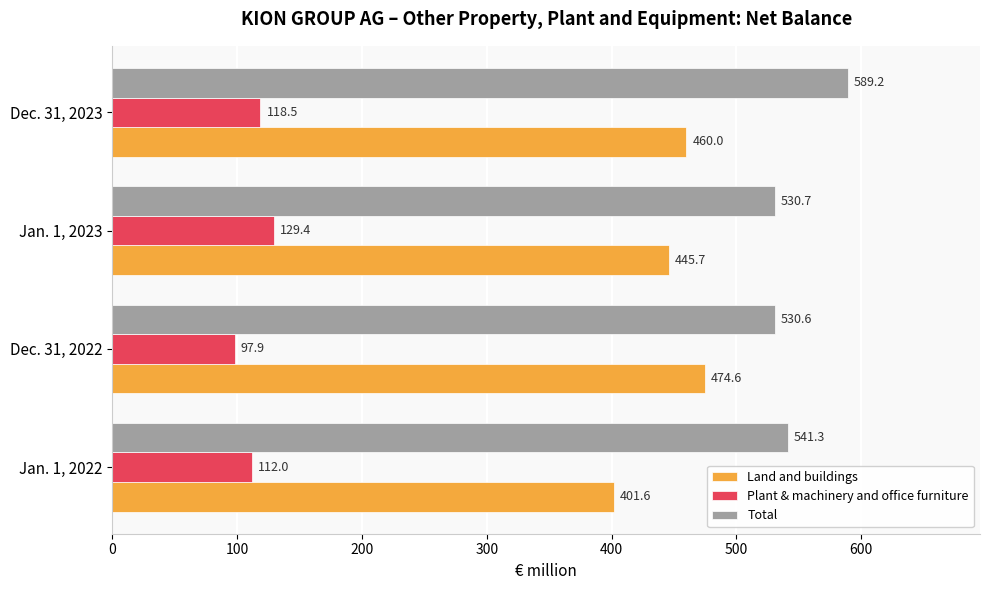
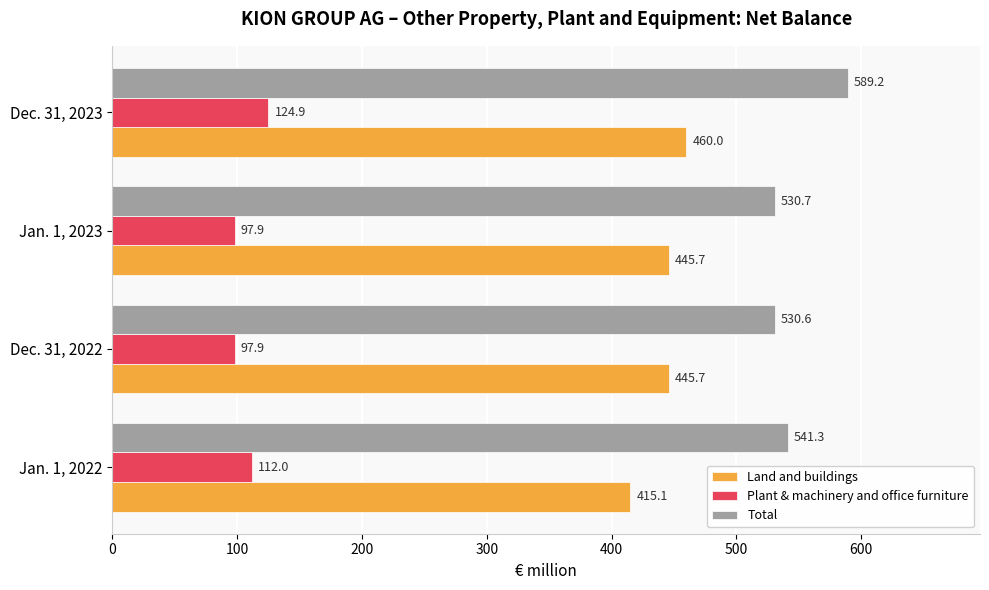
  {
    "Land and buildings": {
      "Dec. 31, 2023": 460.0,
      "Jan. 1, 2023": 445.7,
-     "Dec. 31, 2022": 474.6,
-     "Jan. 1, 2022": 401.6
+     "Dec. 31, 2022": 445.7,
+     "Jan. 1, 2022": 415.1
    },
    "Plant & machinery and office furniture": {
-     "Dec. 31, 2023": 118.5,
-     "Jan. 1, 2023": 129.4,
+     "Dec. 31, 2023": 124.9,
+     "Jan. 1, 2023": 97.9,
      "Dec. 31, 2022": 97.9,
      "Jan. 1, 2022": 112.0
    },
    "Total": {
      "Dec. 31, 2023": 589.2,
      "Jan. 1, 2023": 530.7,
      "Dec. 31, 2022": 530.6,
      "Jan. 1, 2022": 541.3
    }
  }
